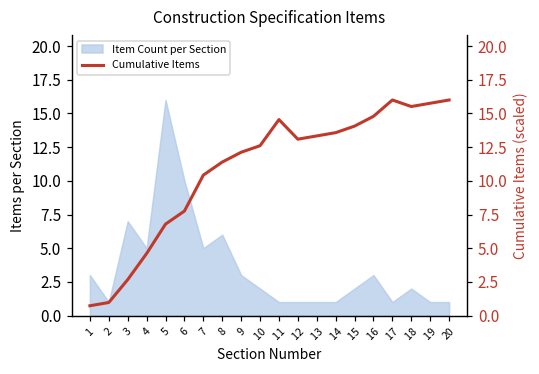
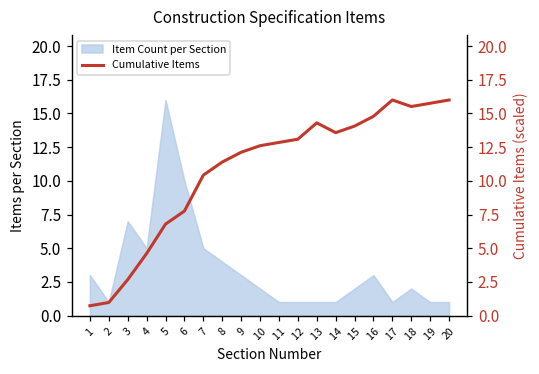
  {
    "Item Count per Section": {
      "1": 3,
      "2": 1,
      "3": 7,
      "4": 5,
      "5": 16,
      "6": 10,
      "7": 5,
-     "8": 6,
+     "8": 4,
      "9": 3,
      "10": 2,
      "11": 1,
      "12": 1,
      "13": 1,
      "14": 1,
      "15": 2,
      "16": 3,
      "17": 1,
      "18": 2,
      "19": 1,
      "20": 1
    },
    "Cumulative Items": {
      "1": 0.7,
      "2": 1.0,
      "3": 2.7,
      "4": 4.6,
      "5": 6.8,
      "6": 7.8,
      "7": 10.4,
      "8": 11.4,
      "9": 12.1,
      "10": 12.6,
-     "11": 14.5,
+     "11": 12.8,
      "12": 13.1,
-     "13": 13.3,
+     "13": 14.3,
      "14": 13.6,
      "15": 14.1,
      "16": 14.8,
      "17": 16.0,
      "18": 15.5,
      "19": 15.8,
      "20": 16.0
    }
  }
